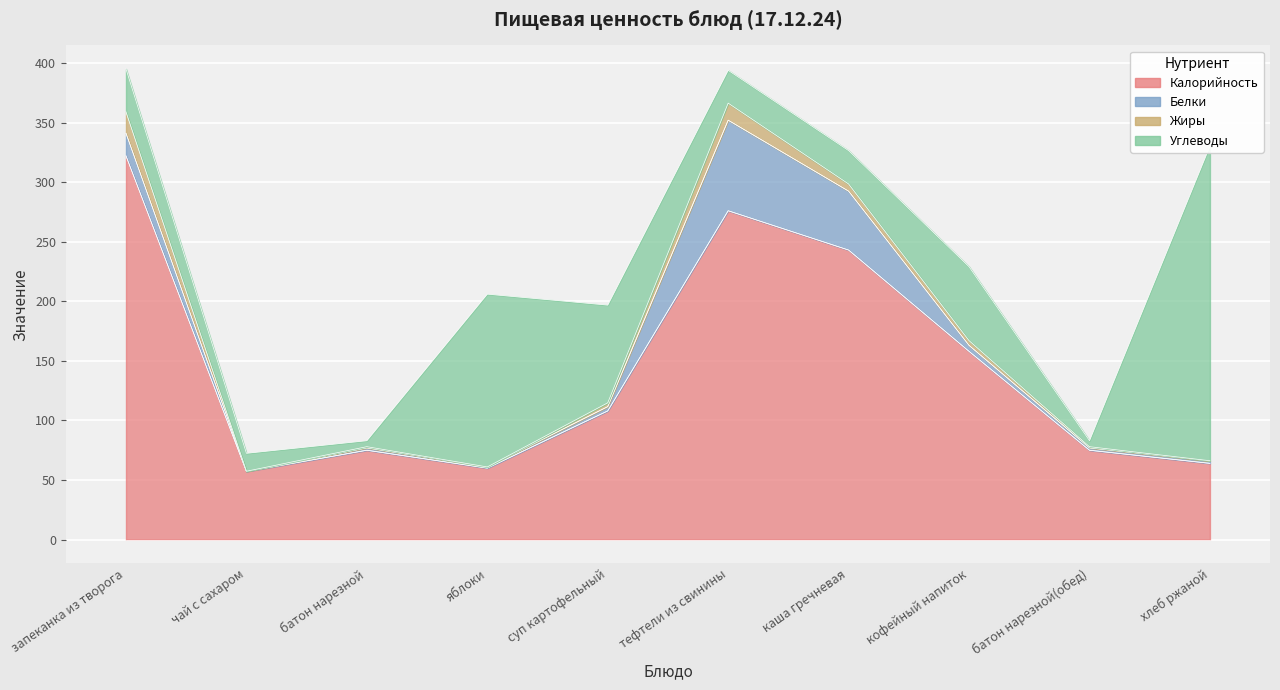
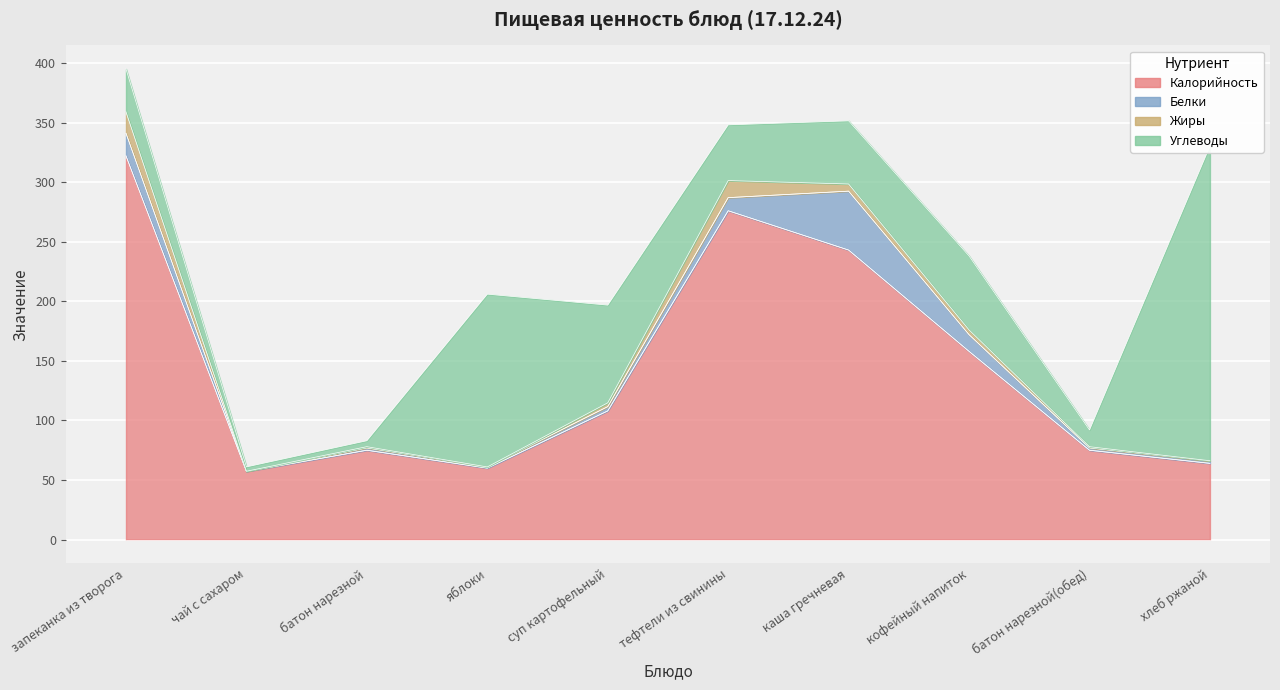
  {
    "Белки": {
      "запеканка из творога": 19,
      "суп картофельный": 4,
-     "тефтели из свинины": 76,
+     "тефтели из свинины": 11,
      "каша гречневая": 49,
-     "кофейный напиток": 5
+     "кофейный напиток": 14
    },
    "Углеводы": {
      "запеканка из творога": 36,
-     "чай с сахаром": 15,
+     "чай с сахаром": 4,
      "батон нарезной": 5,
      "яблоки": 145,
      "суп картофельный": 82,
-     "тефтели из свинины": 27,
-     "каша гречневая": 28,
+     "тефтели из свинины": 47,
+     "каша гречневая": 53,
      "кофейный напиток": 62,
-     "батон нарезной(обед)": 5
+     "батон нарезной(обед)": 14
    }
  }
